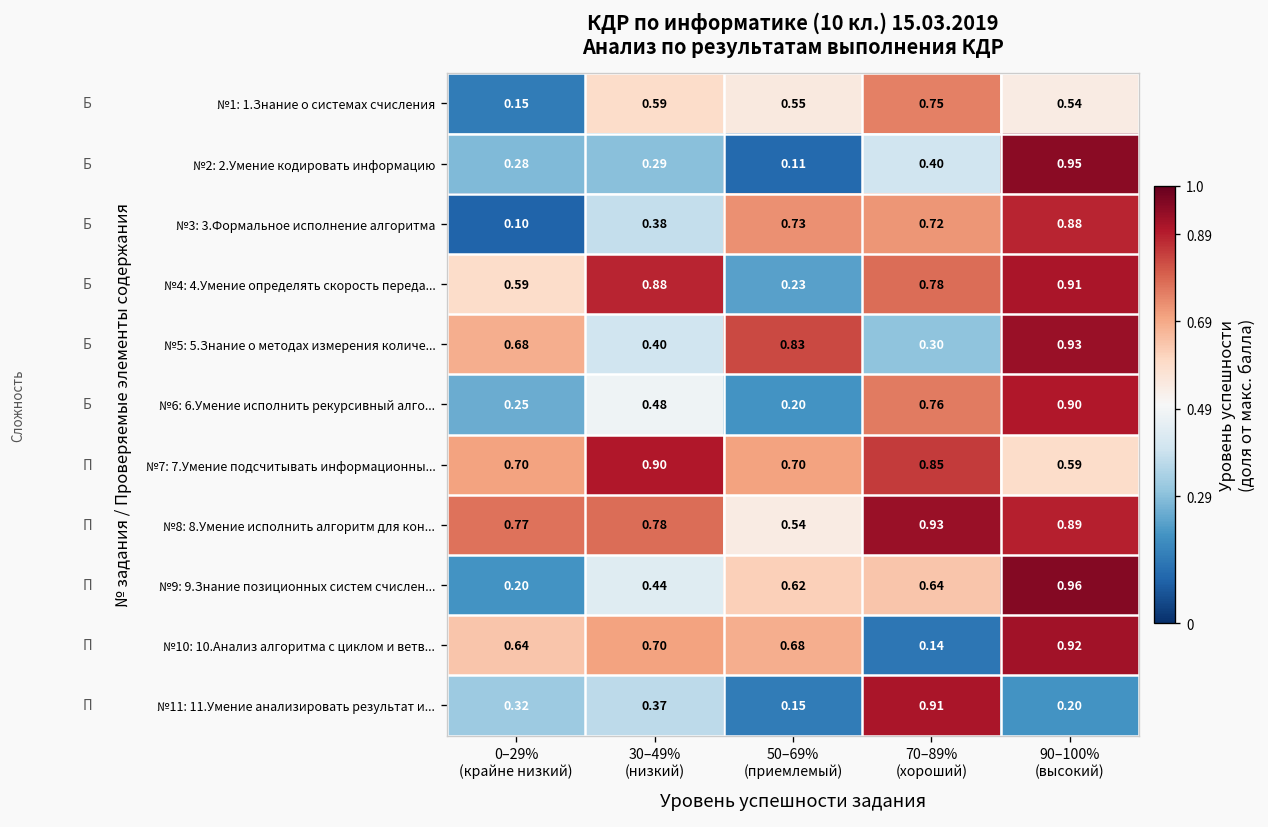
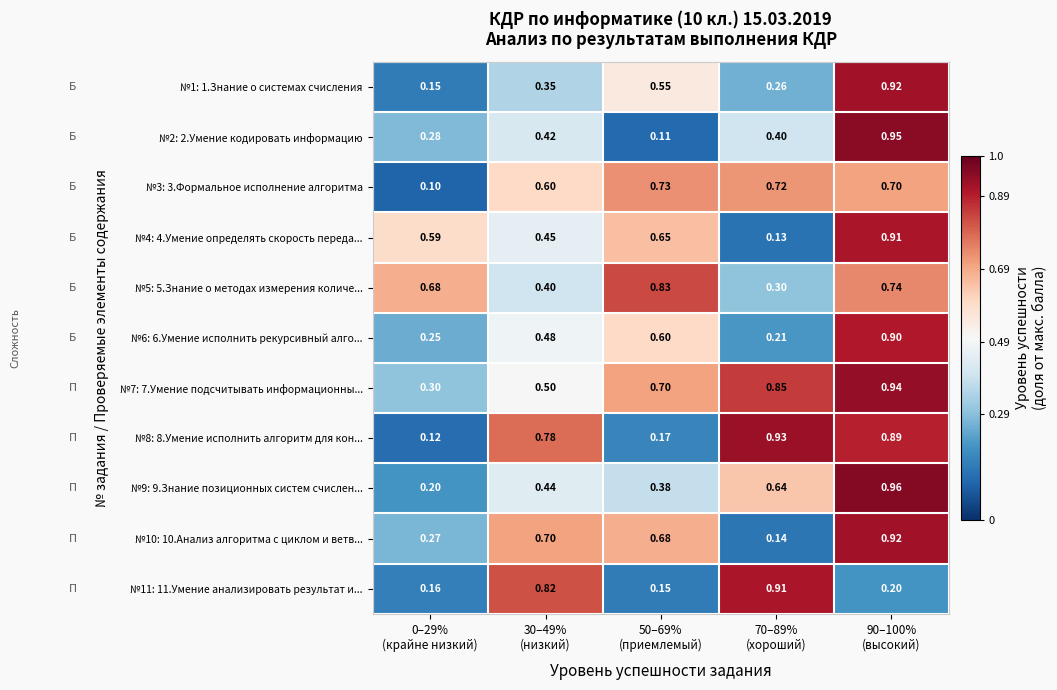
  {
    "№1: 1.Знание о системах счисления": {
      "0–29% (крайне низкий)": 0.15,
-     "30–49% (низкий)": 0.59,
+     "30–49% (низкий)": 0.35,
      "50–69% (приемлемый)": 0.55,
-     "70–89% (хороший)": 0.75,
-     "90–100% (высокий)": 0.54
+     "70–89% (хороший)": 0.26,
+     "90–100% (высокий)": 0.92
    },
    "№2: 2.Умение кодировать информацию": {
      "0–29% (крайне низкий)": 0.28,
-     "30–49% (низкий)": 0.29,
+     "30–49% (низкий)": 0.42,
      "50–69% (приемлемый)": 0.11,
      "70–89% (хороший)": 0.40,
      "90–100% (высокий)": 0.95
    },
    "№3: 3.Формальное исполнение алгоритма": {
      "0–29% (крайне низкий)": 0.10,
-     "30–49% (низкий)": 0.38,
+     "30–49% (низкий)": 0.60,
      "50–69% (приемлемый)": 0.73,
      "70–89% (хороший)": 0.72,
-     "90–100% (высокий)": 0.88
+     "90–100% (высокий)": 0.70
    },
    "№4: 4.Умение определять скорость переда...": {
      "0–29% (крайне низкий)": 0.59,
-     "30–49% (низкий)": 0.88,
-     "50–69% (приемлемый)": 0.23,
-     "70–89% (хороший)": 0.78,
+     "30–49% (низкий)": 0.45,
+     "50–69% (приемлемый)": 0.65,
+     "70–89% (хороший)": 0.13,
      "90–100% (высокий)": 0.91
    },
    "№5: 5.Знание о методах измерения количе...": {
      "0–29% (крайне низкий)": 0.68,
      "30–49% (низкий)": 0.40,
      "50–69% (приемлемый)": 0.83,
      "70–89% (хороший)": 0.30,
-     "90–100% (высокий)": 0.93
+     "90–100% (высокий)": 0.74
    },
    "№6: 6.Умение исполнить рекурсивный алго...": {
      "0–29% (крайне низкий)": 0.25,
      "30–49% (низкий)": 0.48,
-     "50–69% (приемлемый)": 0.20,
-     "70–89% (хороший)": 0.76,
+     "50–69% (приемлемый)": 0.60,
+     "70–89% (хороший)": 0.21,
      "90–100% (высокий)": 0.90
    },
    "№7: 7.Умение подсчитывать информационны...": {
-     "0–29% (крайне низкий)": 0.70,
-     "30–49% (низкий)": 0.90,
+     "0–29% (крайне низкий)": 0.30,
+     "30–49% (низкий)": 0.50,
      "50–69% (приемлемый)": 0.70,
      "70–89% (хороший)": 0.85,
-     "90–100% (высокий)": 0.59
+     "90–100% (высокий)": 0.94
    },
    "№8: 8.Умение исполнить алгоритм для кон...": {
-     "0–29% (крайне низкий)": 0.77,
+     "0–29% (крайне низкий)": 0.12,
      "30–49% (низкий)": 0.78,
-     "50–69% (приемлемый)": 0.54,
+     "50–69% (приемлемый)": 0.17,
      "70–89% (хороший)": 0.93,
      "90–100% (высокий)": 0.89
    },
    "№9: 9.Знание позиционных систем счислен...": {
      "0–29% (крайне низкий)": 0.20,
      "30–49% (низкий)": 0.44,
-     "50–69% (приемлемый)": 0.62,
+     "50–69% (приемлемый)": 0.38,
      "70–89% (хороший)": 0.64,
      "90–100% (высокий)": 0.96
    },
    "№10: 10.Анализ алгоритма с циклом и ветв...": {
-     "0–29% (крайне низкий)": 0.64,
+     "0–29% (крайне низкий)": 0.27,
      "30–49% (низкий)": 0.70,
      "50–69% (приемлемый)": 0.68,
      "70–89% (хороший)": 0.14,
      "90–100% (высокий)": 0.92
    },
    "№11: 11.Умение анализировать результат и...": {
-     "0–29% (крайне низкий)": 0.32,
-     "30–49% (низкий)": 0.37,
+     "0–29% (крайне низкий)": 0.16,
+     "30–49% (низкий)": 0.82,
      "50–69% (приемлемый)": 0.15,
      "70–89% (хороший)": 0.91,
      "90–100% (высокий)": 0.20
    }
  }
